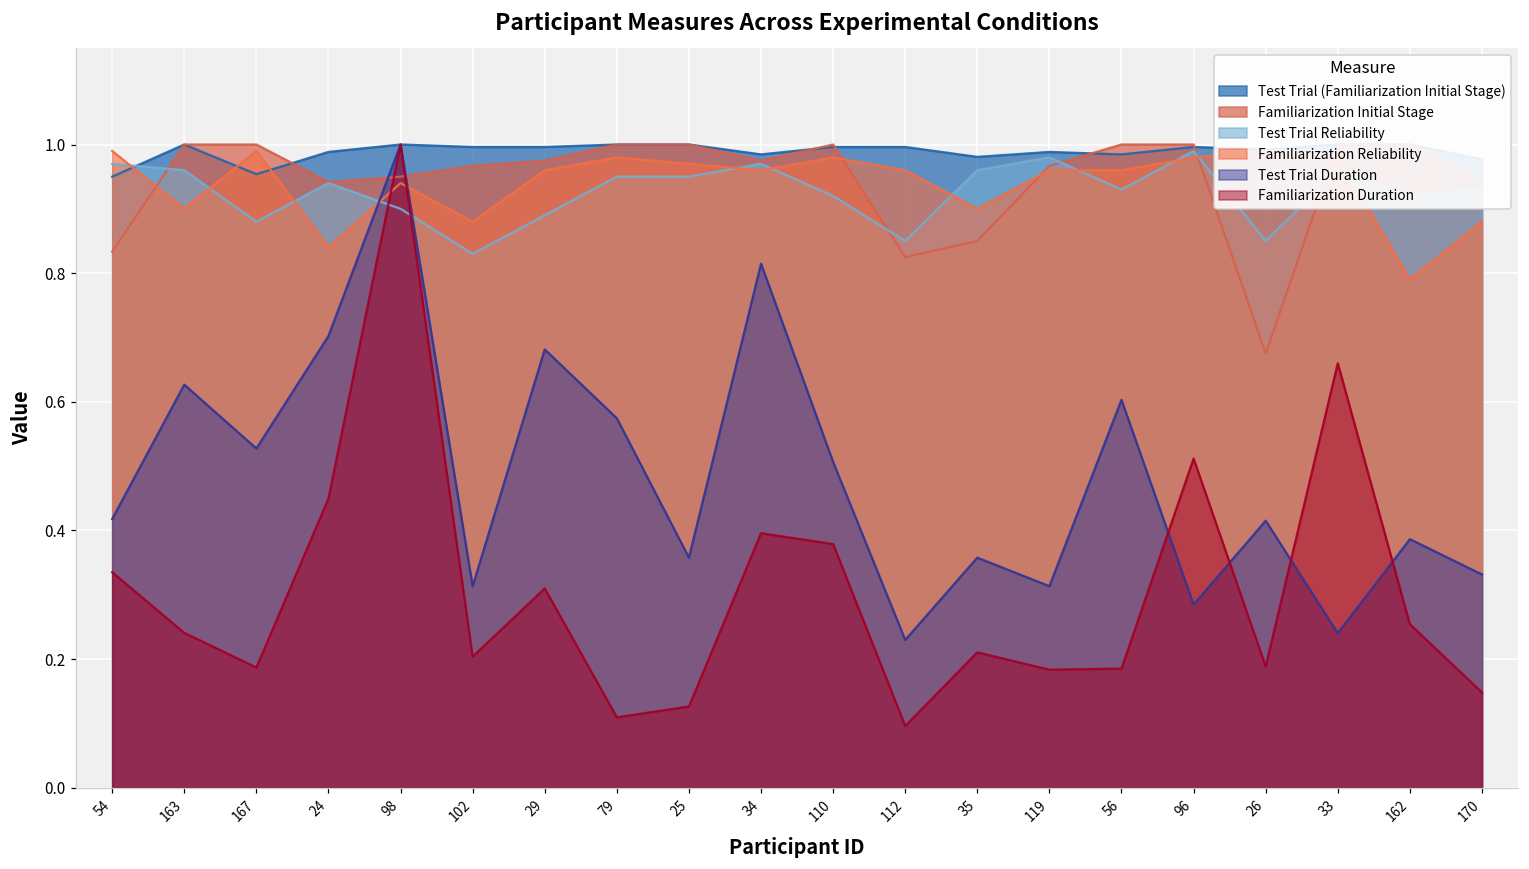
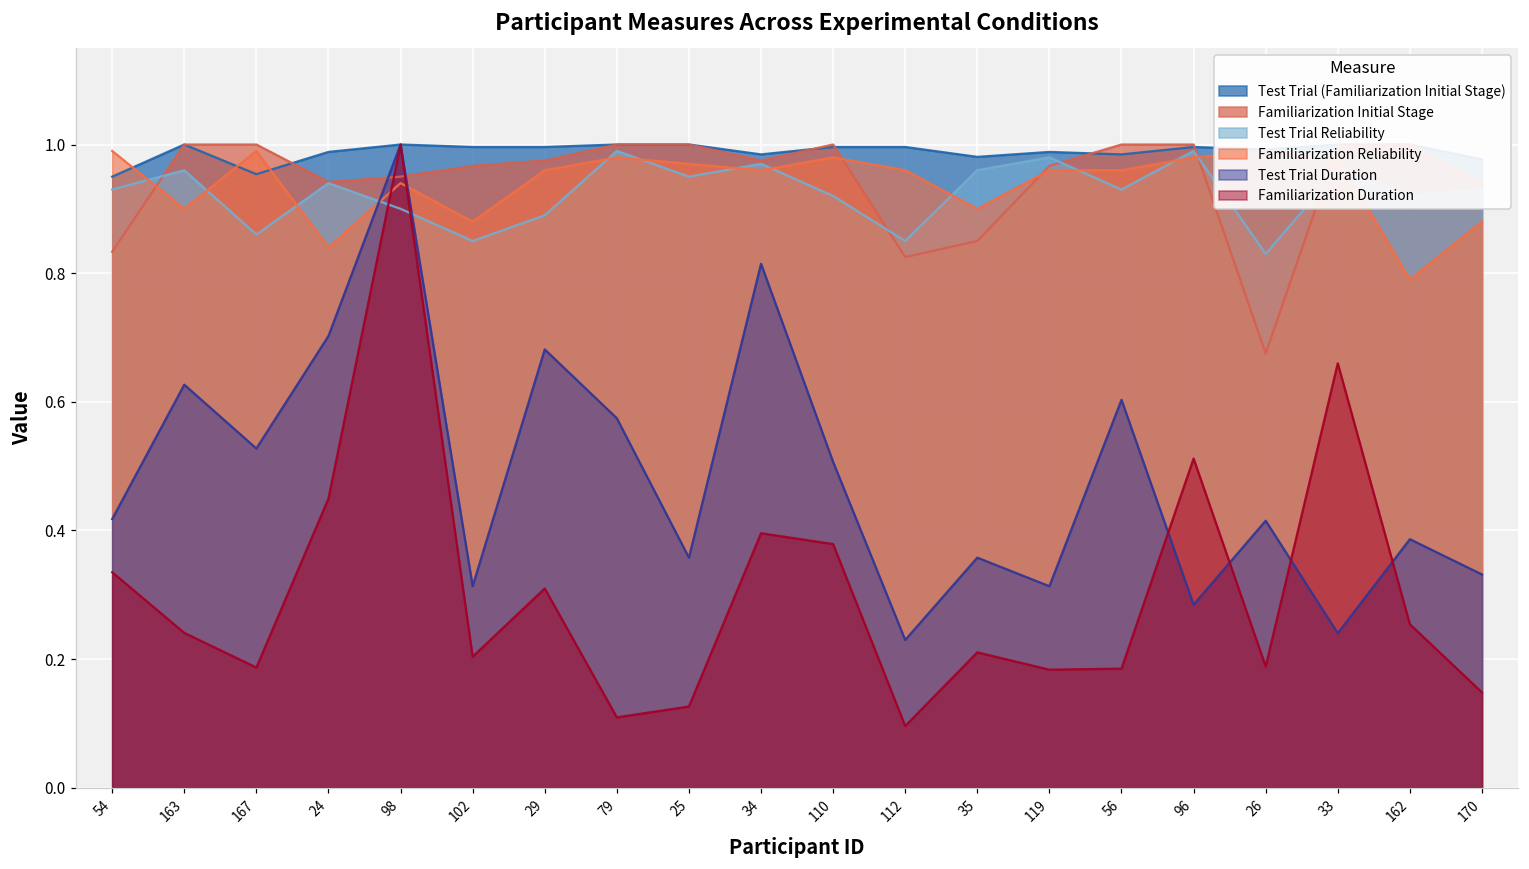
  {
    "Test Trial Reliability": {
-     "54": 0.97,
+     "54": 0.93,
      "163": 0.96,
-     "167": 0.88,
+     "167": 0.86,
      "98": 0.90,
-     "102": 0.83,
+     "102": 0.85,
      "29": 0.89,
-     "79": 0.95,
+     "79": 0.99,
      "25": 0.95,
      "34": 0.97,
      "110": 0.92,
      "112": 0.85,
      "35": 0.96,
      "119": 0.98,
      "56": 0.93,
      "96": 0.99,
-     "26": 0.85
+     "26": 0.83
    }
  }
